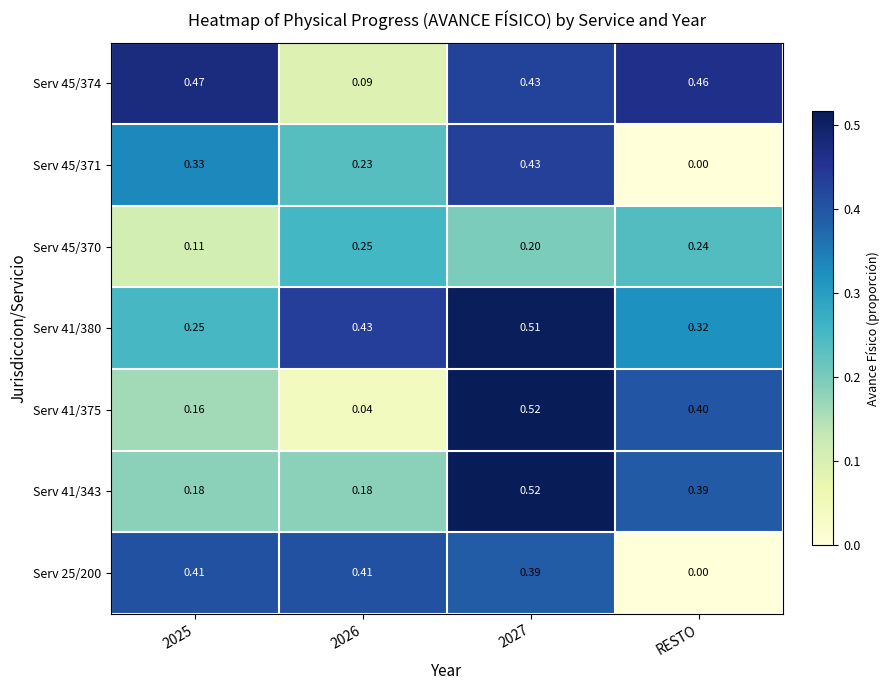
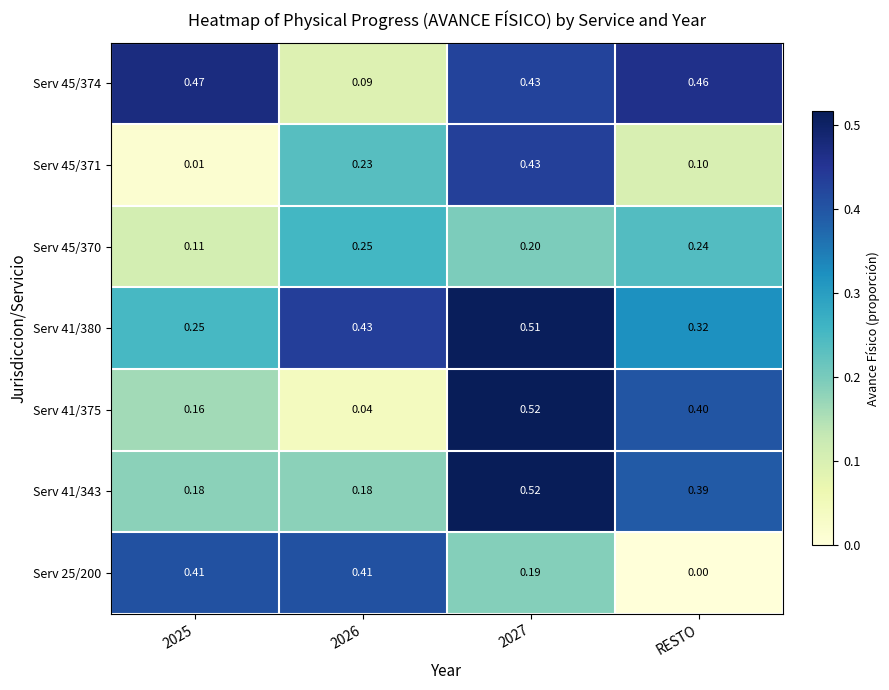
  {
    "Serv 45/374": {
      "2025": 0.47,
      "2026": 0.09,
      "2027": 0.43,
      "RESTO": 0.46
    },
    "Serv 45/371": {
-     "2025": 0.33,
+     "2025": 0.01,
      "2026": 0.23,
      "2027": 0.43,
-     "RESTO": 0.00
+     "RESTO": 0.10
    },
    "Serv 45/370": {
      "2025": 0.11,
      "2026": 0.25,
      "2027": 0.20,
      "RESTO": 0.24
    },
    "Serv 41/380": {
      "2025": 0.25,
      "2026": 0.43,
      "2027": 0.51,
      "RESTO": 0.32
    },
    "Serv 41/375": {
      "2025": 0.16,
      "2026": 0.04,
      "2027": 0.52,
      "RESTO": 0.40
    },
    "Serv 41/343": {
      "2025": 0.18,
      "2026": 0.18,
      "2027": 0.52,
      "RESTO": 0.39
    },
    "Serv 25/200": {
      "2025": 0.41,
      "2026": 0.41,
-     "2027": 0.39,
+     "2027": 0.19,
      "RESTO": 0.00
    }
  }
